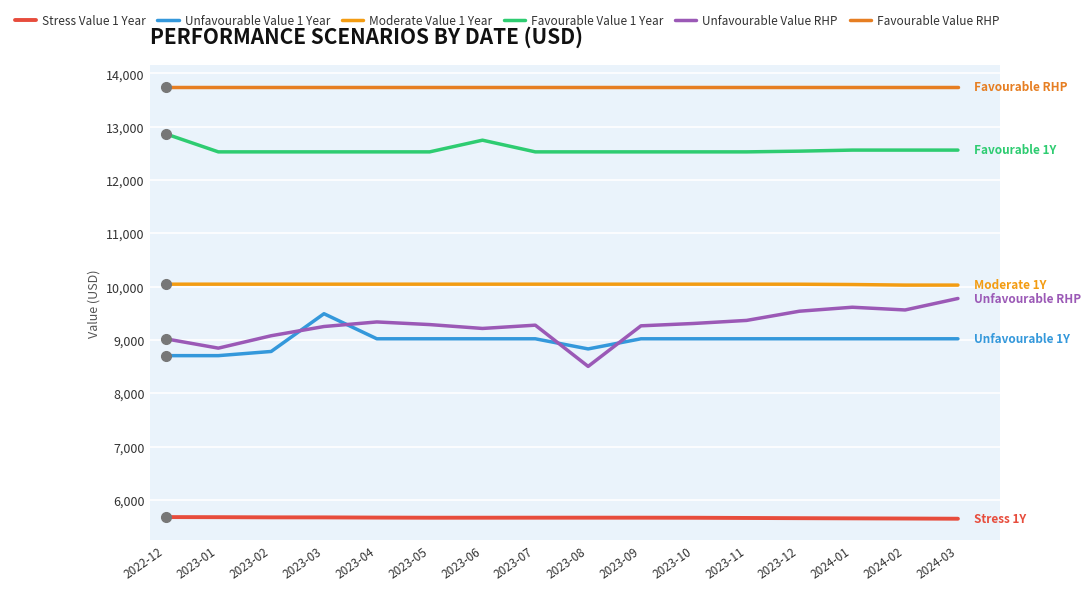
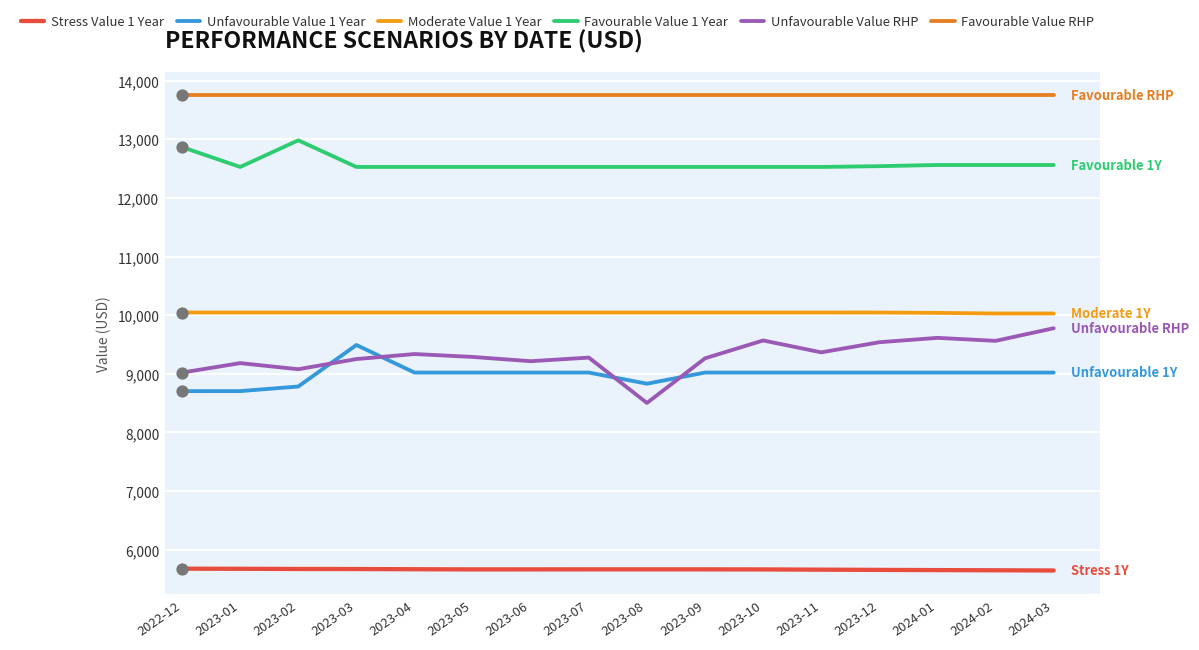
  {
    "Unfavourable Value 1 Year": {
      "2023-01": "8,700",
      "2023-02": "8,800",
      "2023-03": "9,500",
      "2023-04": "9,000",
      "2023-05": "9,000",
      "2023-06": "9,000",
      "2023-07": "9,000",
      "2023-08": "8,800",
      "2023-09": "9,000",
      "2023-10": "9,000",
      "2023-11": "9,000",
      "2023-12": "9,000",
      "2024-01": "9,000",
      "2024-02": "9,000"
    },
    "Favourable Value 1 Year": {
      "2023-01": "12,500",
-     "2023-02": "12,500",
+     "2023-02": "13,000",
      "2023-03": "12,500",
      "2023-04": "12,500",
      "2023-05": "12,500",
-     "2023-06": "12,700",
+     "2023-06": "12,500",
      "2023-07": "12,500",
      "2023-08": "12,500",
      "2023-09": "12,500",
      "2023-10": "12,500",
      "2023-11": "12,500",
      "2023-12": "12,500",
      "2024-01": "12,600",
      "2024-02": "12,600"
    },
    "Unfavourable Value RHP": {
-     "2023-01": "8,800",
+     "2023-01": "9,200",
      "2023-02": "9,100",
      "2023-03": "9,300",
      "2023-04": "9,300",
      "2023-05": "9,300",
      "2023-06": "9,200",
      "2023-07": "9,300",
      "2023-08": "8,500",
      "2023-09": "9,300",
-     "2023-10": "9,300",
+     "2023-10": "9,600",
      "2023-11": "9,400",
      "2023-12": "9,500",
      "2024-01": "9,600",
      "2024-02": "9,600",
      "2024-03": "9,800"
    }
  }
